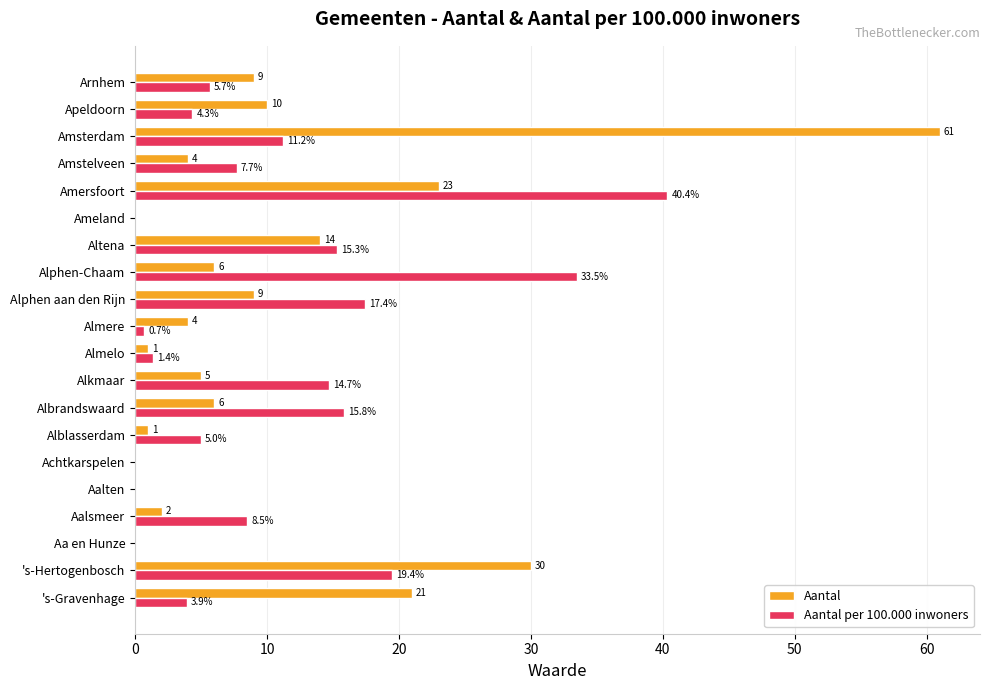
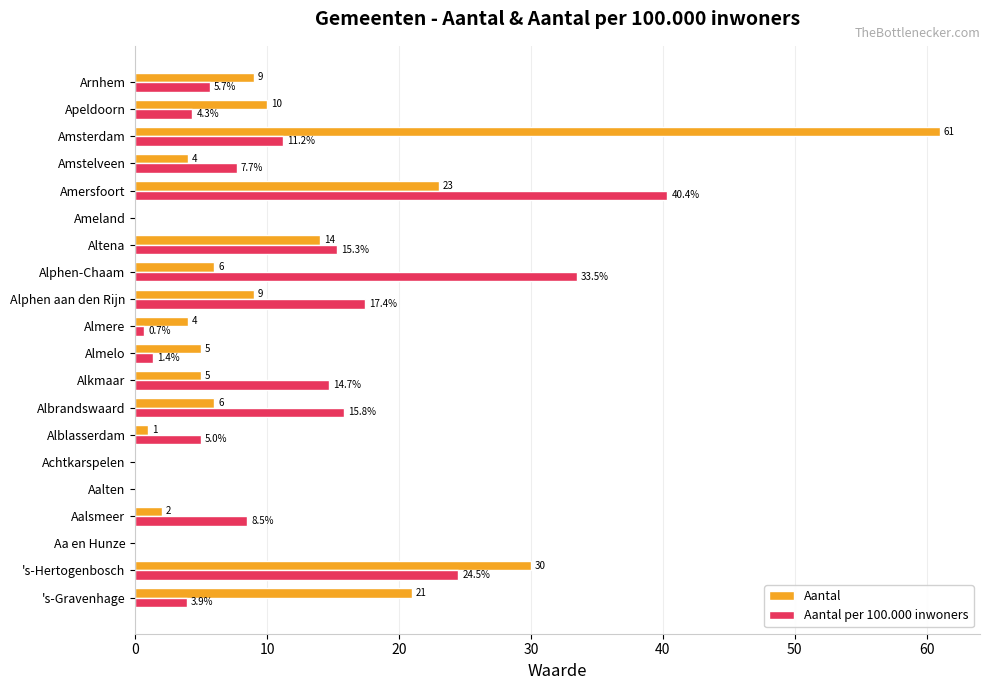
  {
    "Aantal": {
      "Arnhem": "9",
      "Apeldoorn": "10",
      "Amsterdam": "61",
      "Amstelveen": "4",
      "Amersfoort": "23",
      "Altena": "14",
      "Alphen-Chaam": "6",
      "Alphen aan den Rijn": "9",
      "Almere": "4",
-     "Almelo": "1",
+     "Almelo": "5",
      "Alkmaar": "5",
      "Albrandswaard": "6",
      "Alblasserdam": "1",
      "Aalsmeer": "2",
      "'s-Hertogenbosch": "30",
      "'s-Gravenhage": "21"
    },
    "Aantal per 100.000 inwoners": {
      "Arnhem": "5.7%",
      "Apeldoorn": "4.3%",
      "Amsterdam": "11.2%",
      "Amstelveen": "7.7%",
      "Amersfoort": "40.4%",
      "Altena": "15.3%",
      "Alphen-Chaam": "33.5%",
      "Alphen aan den Rijn": "17.4%",
      "Almere": "0.7%",
      "Almelo": "1.4%",
      "Alkmaar": "14.7%",
      "Albrandswaard": "15.8%",
      "Alblasserdam": "5.0%",
      "Aalsmeer": "8.5%",
-     "'s-Hertogenbosch": "19.4%",
+     "'s-Hertogenbosch": "24.5%",
      "'s-Gravenhage": "3.9%"
    }
  }
